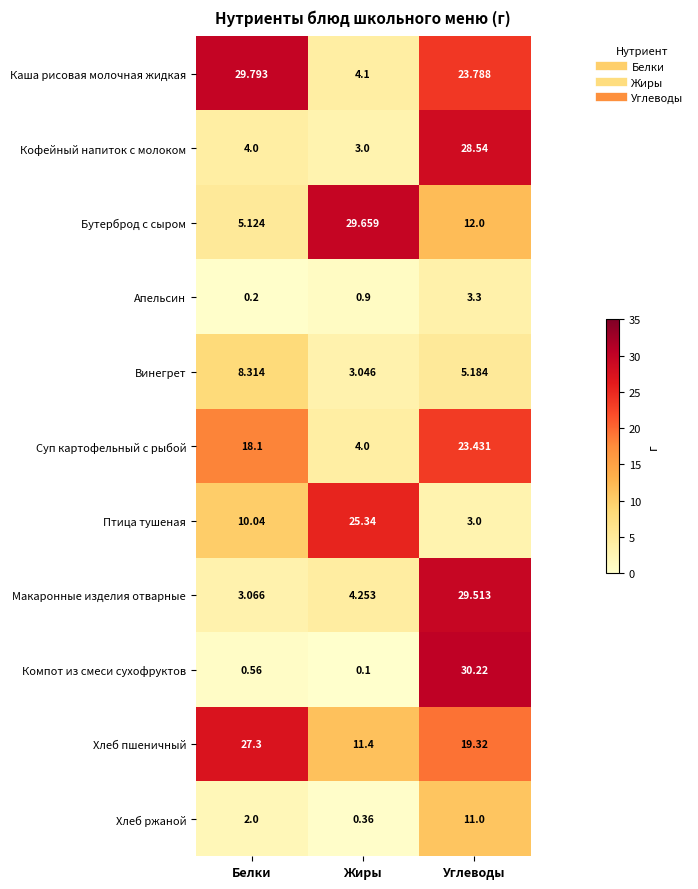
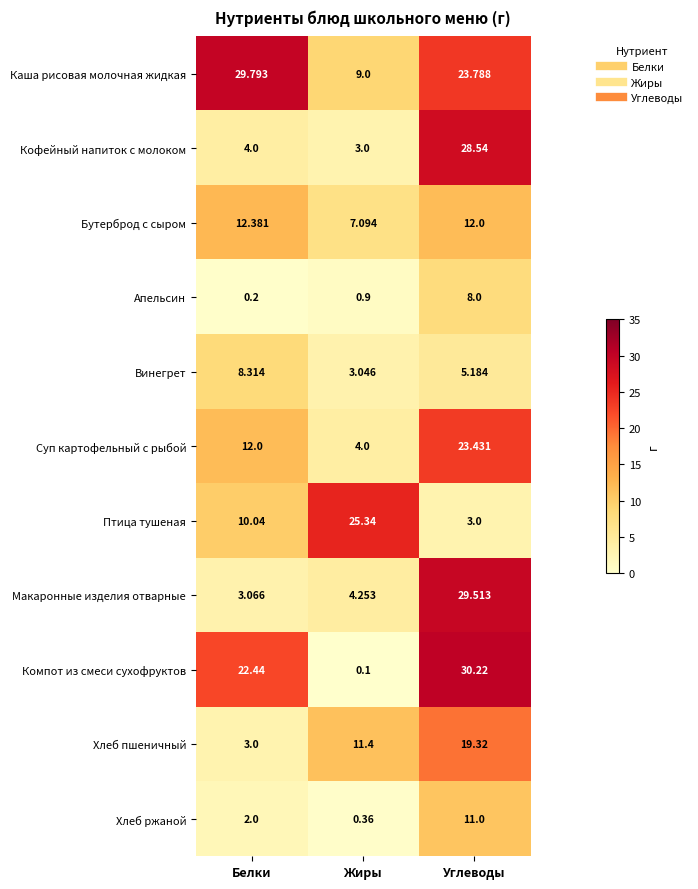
  {
    "Каша рисовая молочная жидкая": {
      "Белки": 29.793,
-     "Жиры": 4.1,
+     "Жиры": 9.0,
      "Углеводы": 23.788
    },
    "Кофейный напиток с молоком": {
      "Белки": 4.0,
      "Жиры": 3.0,
      "Углеводы": 28.54
    },
    "Бутерброд с сыром": {
-     "Белки": 5.124,
-     "Жиры": 29.659,
+     "Белки": 12.381,
+     "Жиры": 7.094,
      "Углеводы": 12.0
    },
    "Апельсин": {
      "Белки": 0.2,
      "Жиры": 0.9,
-     "Углеводы": 3.3
+     "Углеводы": 8.0
    },
    "Винегрет": {
      "Белки": 8.314,
      "Жиры": 3.046,
      "Углеводы": 5.184
    },
    "Суп картофельный с рыбой": {
-     "Белки": 18.1,
+     "Белки": 12.0,
      "Жиры": 4.0,
      "Углеводы": 23.431
    },
    "Птица тушеная": {
      "Белки": 10.04,
      "Жиры": 25.34,
      "Углеводы": 3.0
    },
    "Макаронные изделия отварные": {
      "Белки": 3.066,
      "Жиры": 4.253,
      "Углеводы": 29.513
    },
    "Компот из смеси сухофруктов": {
-     "Белки": 0.56,
+     "Белки": 22.44,
      "Жиры": 0.1,
      "Углеводы": 30.22
    },
    "Хлеб пшеничный": {
-     "Белки": 27.3,
+     "Белки": 3.0,
      "Жиры": 11.4,
      "Углеводы": 19.32
    },
    "Хлеб ржаной": {
      "Белки": 2.0,
      "Жиры": 0.36,
      "Углеводы": 11.0
    }
  }
